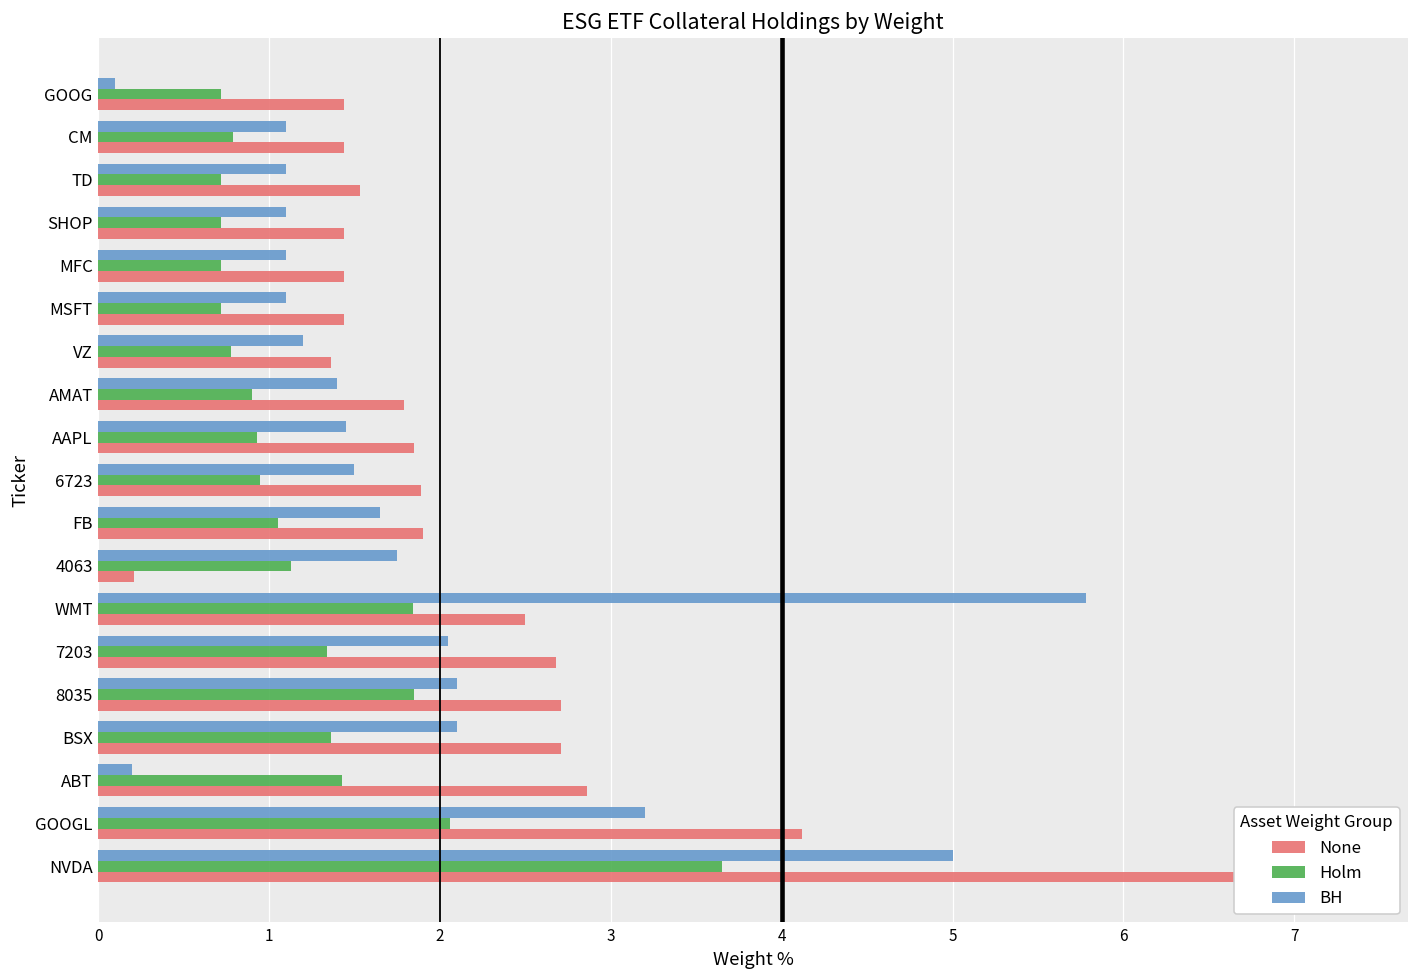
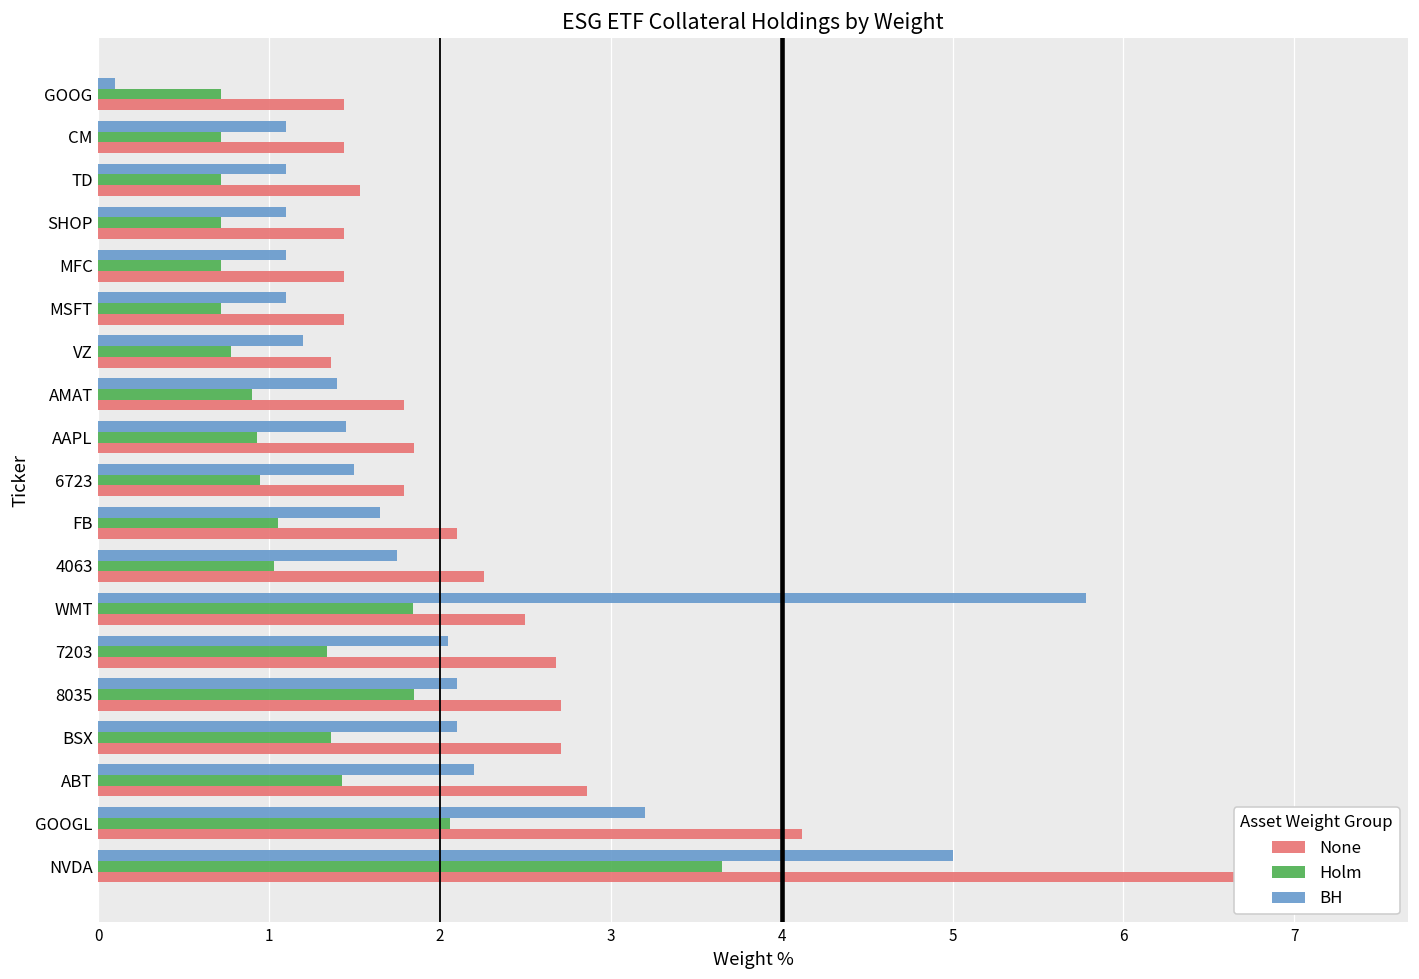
  {
    "None": {
      "GOOG": 1.44,
      "CM": 1.44,
      "TD": 1.53,
      "SHOP": 1.44,
      "MFC": 1.44,
      "MSFT": 1.44,
      "VZ": 1.36,
      "AMAT": 1.79,
      "AAPL": 1.85,
-     "6723": 1.89,
-     "FB": 1.9,
-     "4063": 0.21,
+     "6723": 1.79,
+     "FB": 2.1,
+     "4063": 2.26,
      "WMT": 2.50,
      "7203": 2.68,
      "8035": 2.71,
      "BSX": 2.71,
      "ABT": 2.86,
      "GOOGL": 4.12
    },
    "Holm": {
      "GOOG": 0.72,
-     "CM": 0.79,
+     "CM": 0.72,
      "TD": 0.72,
      "SHOP": 0.72,
      "MFC": 0.72,
      "MSFT": 0.72,
      "VZ": 0.78,
      "AMAT": 0.90,
      "AAPL": 0.93,
      "6723": 0.95,
      "FB": 1.05,
-     "4063": 1.13,
+     "4063": 1.03,
      "WMT": 1.84,
      "7203": 1.34,
      "8035": 1.85,
      "BSX": 1.36,
      "ABT": 1.43,
      "GOOGL": 2.06,
      "NVDA": 3.65
    },
    "BH": {
      "GOOG": 0.1,
      "CM": 1.1,
      "TD": 1.1,
      "SHOP": 1.1,
      "MFC": 1.1,
      "MSFT": 1.1,
      "VZ": 1.2,
      "AMAT": 1.4,
      "AAPL": 1.45,
      "6723": 1.5,
      "FB": 1.65,
      "4063": 1.75,
      "WMT": 5.78,
      "7203": 2.05,
      "8035": 2.1,
      "BSX": 2.1,
-     "ABT": 0.2,
+     "ABT": 2.2,
      "GOOGL": 3.2,
      "NVDA": 5.0
    }
  }
